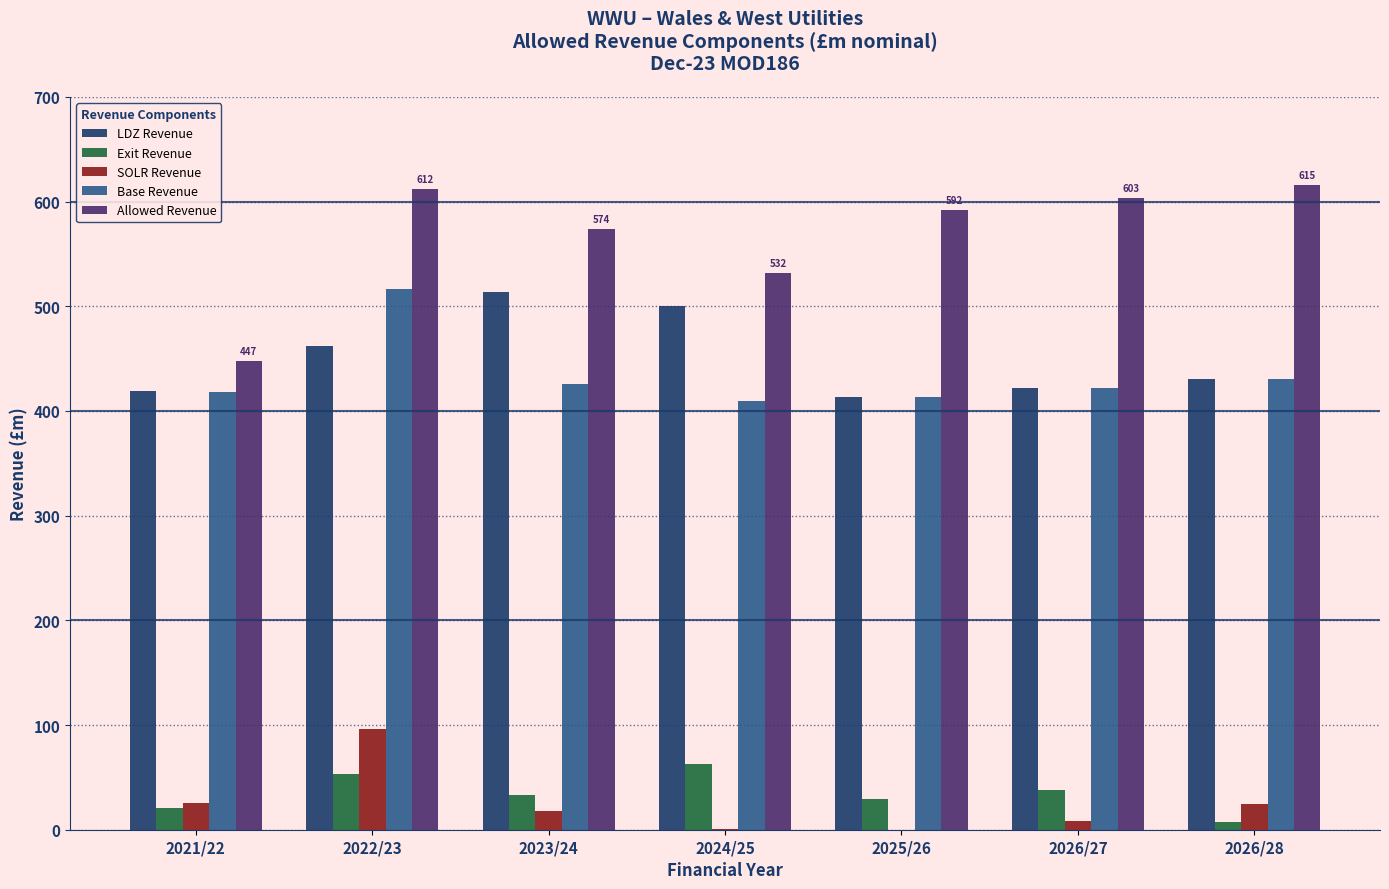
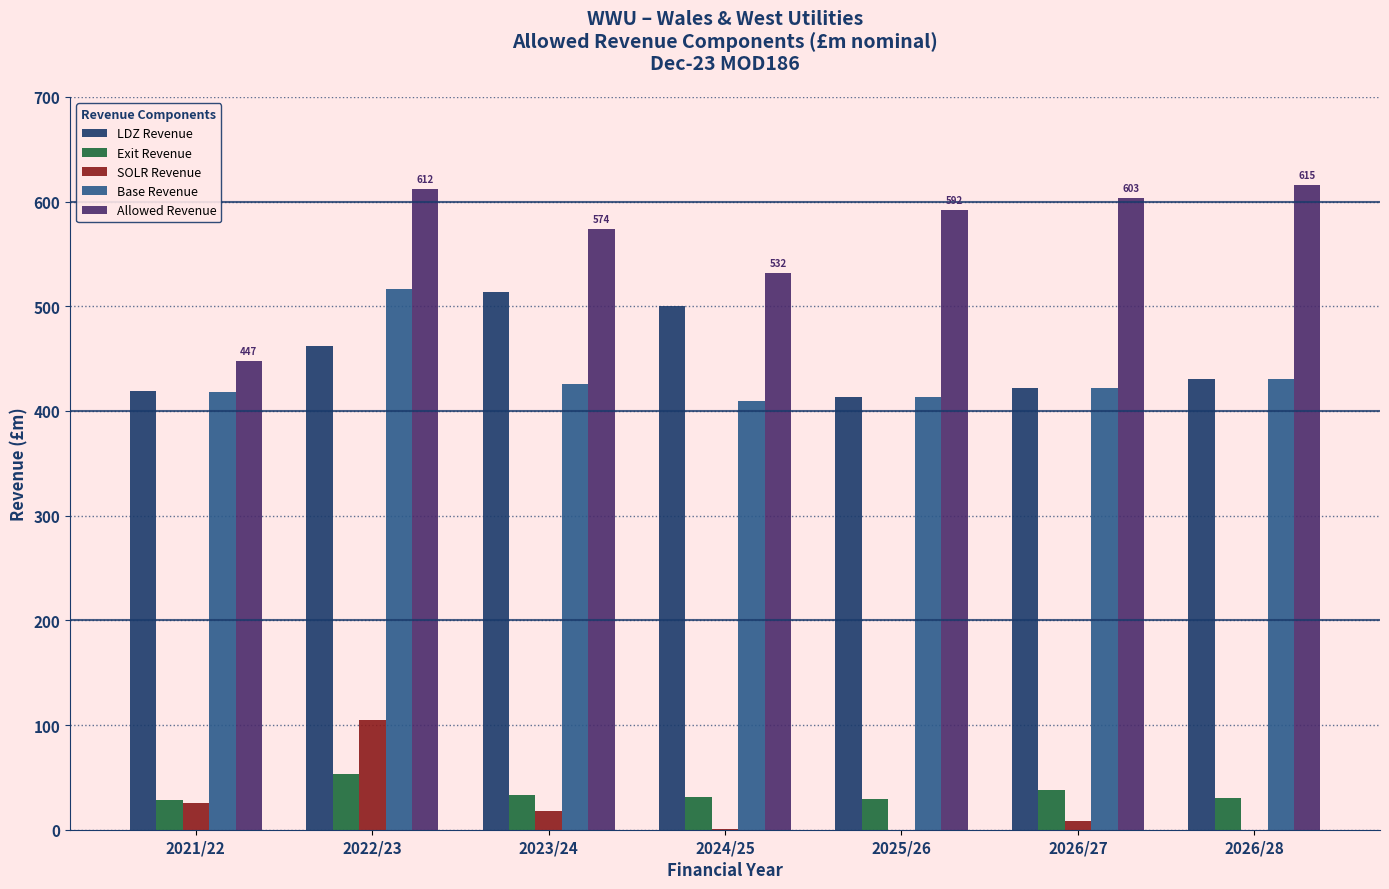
  {
    "Exit Revenue": {
-     "2021/22": 21,
+     "2021/22": 28,
      "2022/23": 53,
      "2023/24": 33,
-     "2024/25": 63,
+     "2024/25": 31,
      "2025/26": 29,
      "2026/27": 38,
-     "2026/28": 8
+     "2026/28": 30
    },
    "SOLR Revenue": {
      "2021/22": 26,
-     "2022/23": 96,
+     "2022/23": 105,
      "2023/24": 18,
      "2025/26": 0,
      "2026/27": 8,
-     "2026/28": 25
+     "2026/28": 0
    }
  }
